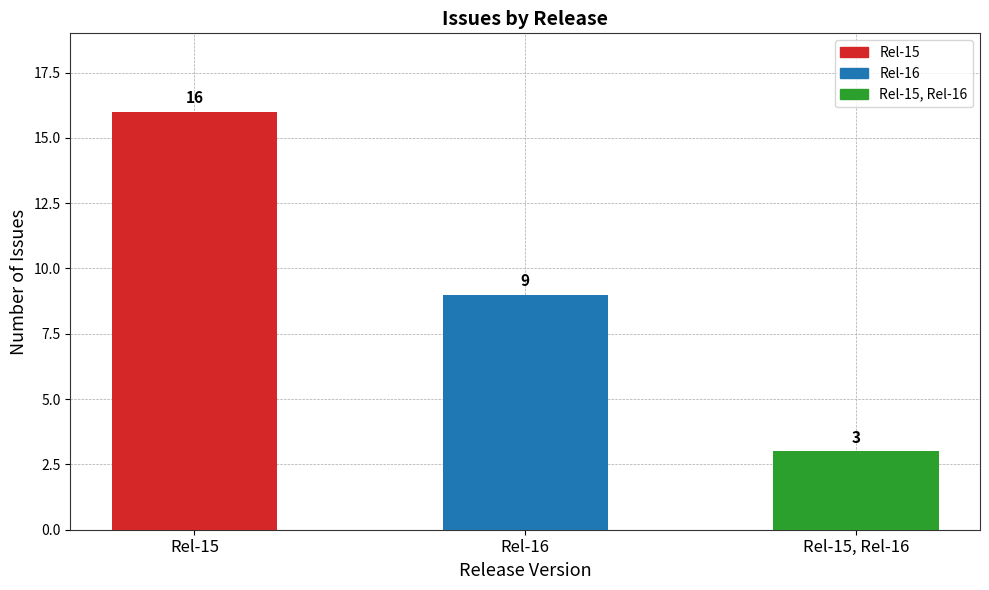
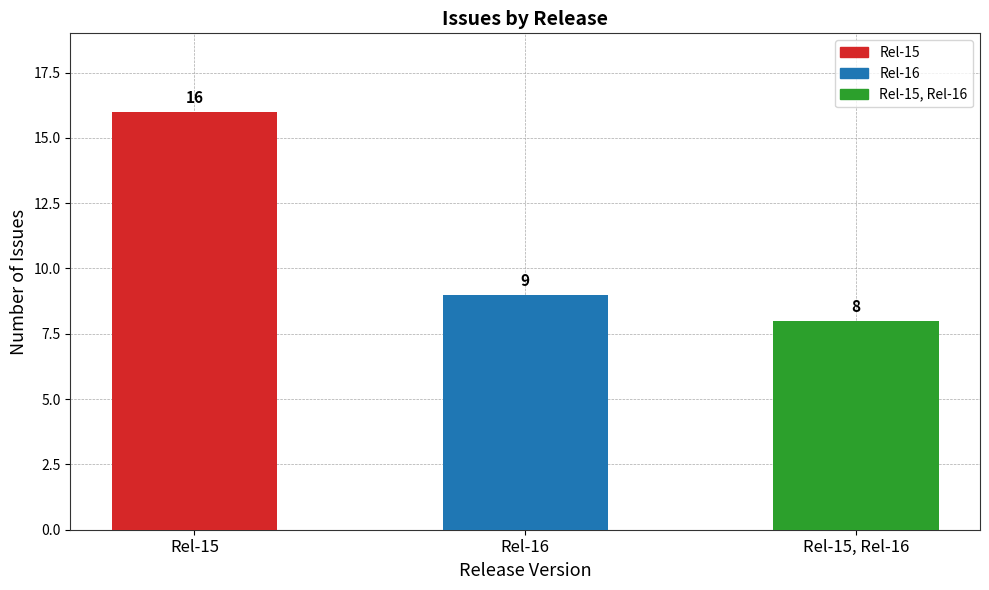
  {
    "Rel-15": 16,
    "Rel-16": 9,
-   "Rel-15, Rel-16": 3
+   "Rel-15, Rel-16": 8
  }
